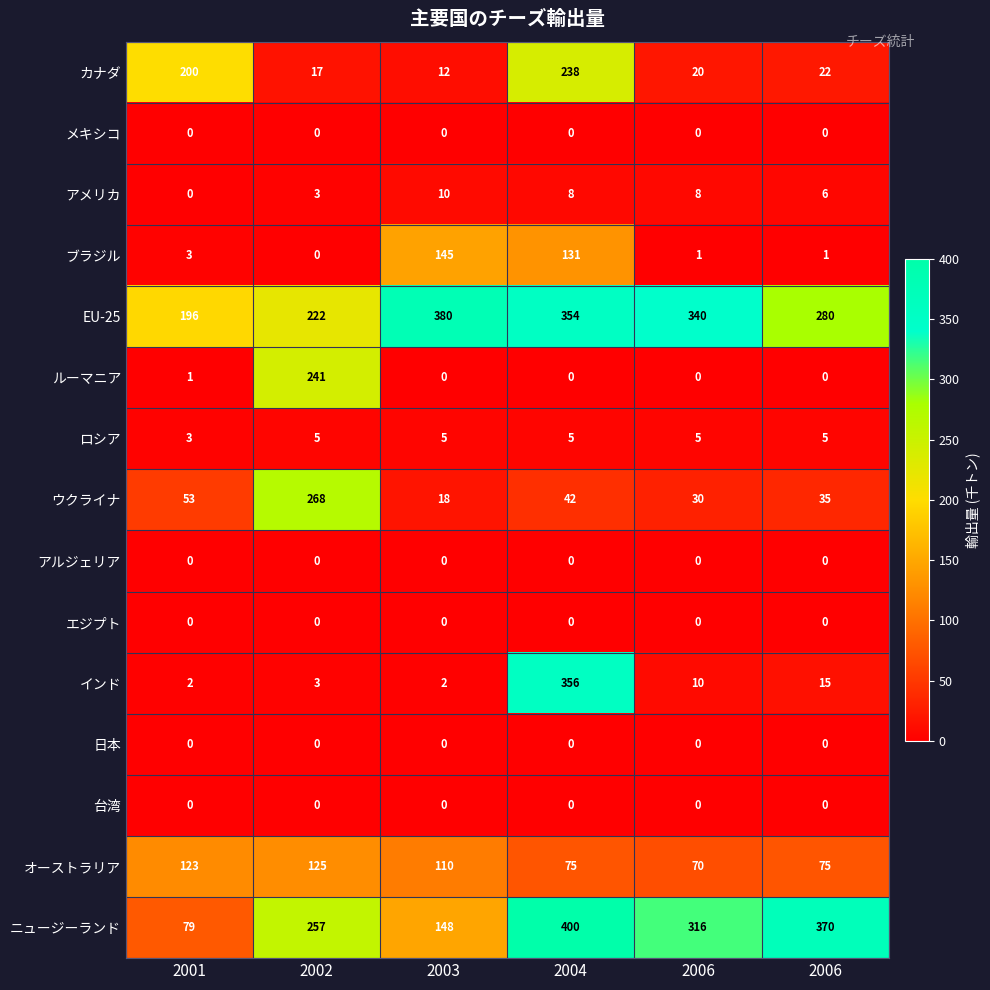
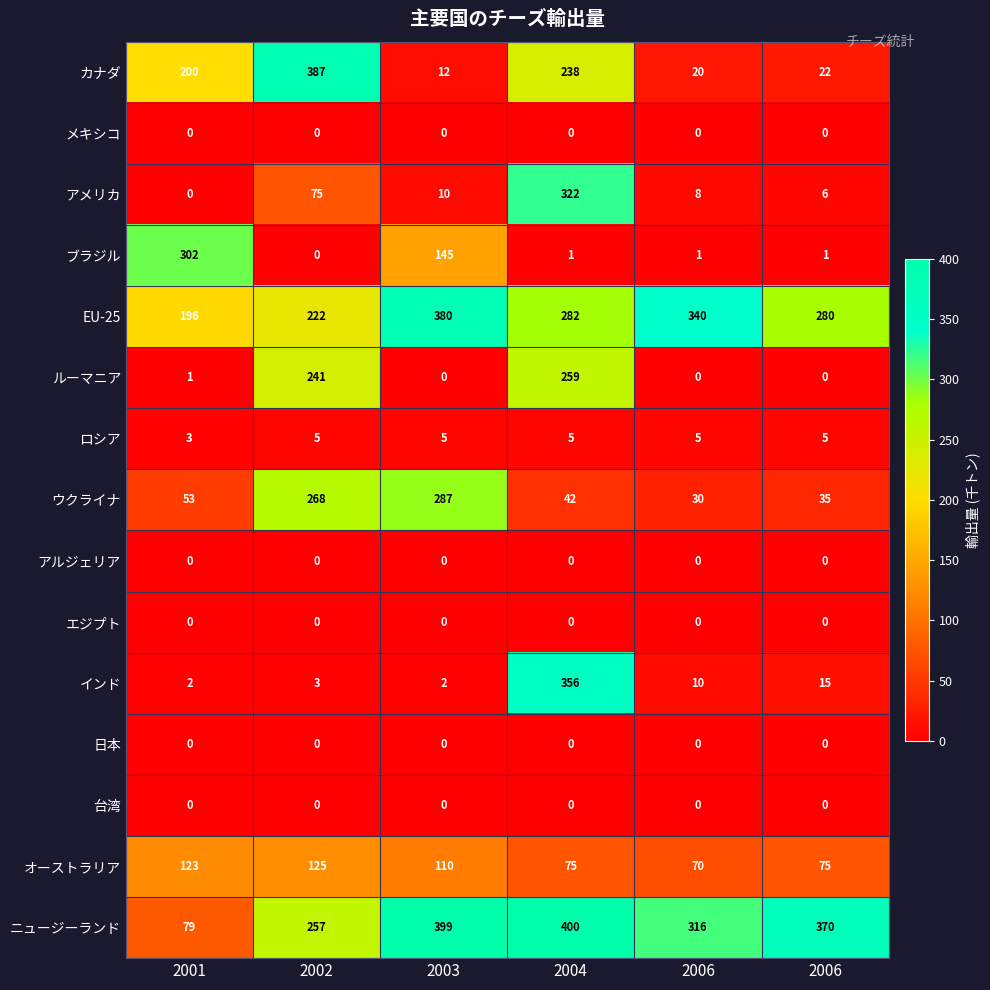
  {
    "カナダ": {
      "2001": 200,
-     "2002": 17,
+     "2002": 387,
      "2003": 12,
      "2004": 238
    },
    "メキシコ": {
      "2001": 0,
      "2002": 0,
      "2003": 0,
      "2004": 0
    },
    "アメリカ": {
      "2001": 0,
-     "2002": 3,
+     "2002": 75,
      "2003": 10,
-     "2004": 8
+     "2004": 322
    },
    "ブラジル": {
-     "2001": 3,
+     "2001": 302,
      "2002": 0,
      "2003": 145,
-     "2004": 131
+     "2004": 1
    },
    "EU-25": {
      "2001": 196,
      "2002": 222,
      "2003": 380,
-     "2004": 354
+     "2004": 282
    },
    "ルーマニア": {
      "2001": 1,
      "2002": 241,
      "2003": 0,
-     "2004": 0
+     "2004": 259
    },
    "ロシア": {
      "2001": 3,
      "2002": 5,
      "2003": 5,
      "2004": 5
    },
    "ウクライナ": {
      "2001": 53,
      "2002": 268,
-     "2003": 18,
+     "2003": 287,
      "2004": 42
    },
    "アルジェリア": {
      "2001": 0,
      "2002": 0,
      "2003": 0,
      "2004": 0
    },
    "エジプト": {
      "2001": 0,
      "2002": 0,
      "2003": 0,
      "2004": 0
    },
    "インド": {
      "2001": 2,
      "2002": 3,
      "2003": 2,
      "2004": 356
    },
    "日本": {
      "2001": 0,
      "2002": 0,
      "2003": 0,
      "2004": 0
    },
    "台湾": {
      "2001": 0,
      "2002": 0,
      "2003": 0,
      "2004": 0
    },
    "オーストラリア": {
      "2001": 123,
      "2002": 125,
      "2003": 110,
      "2004": 75
    },
    "ニュージーランド": {
      "2001": 79,
      "2002": 257,
-     "2003": 148,
+     "2003": 399,
      "2004": 400
    }
  }
